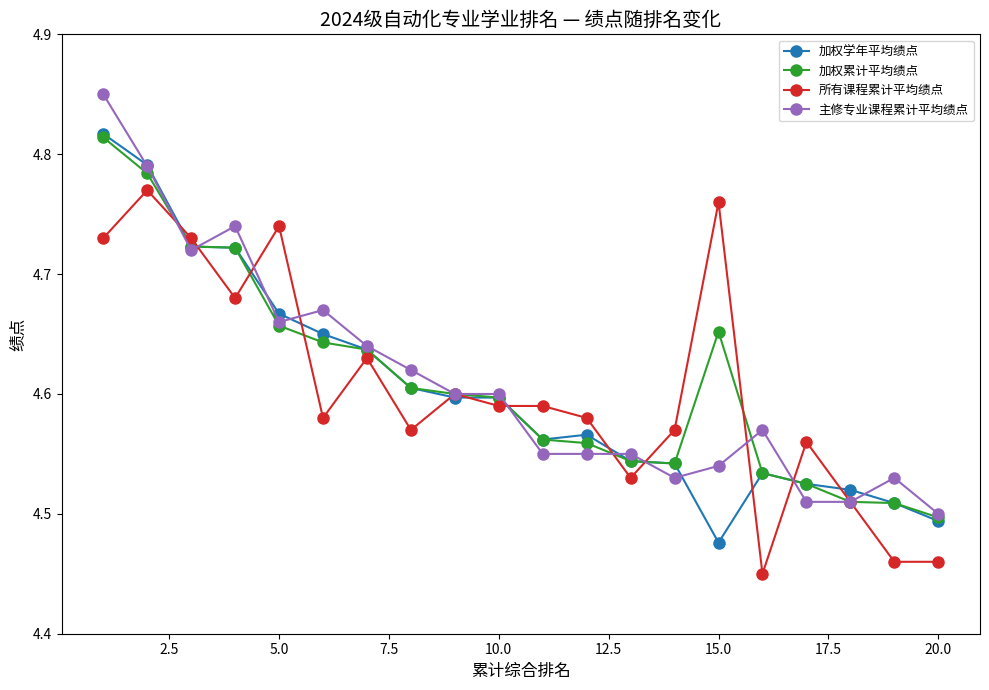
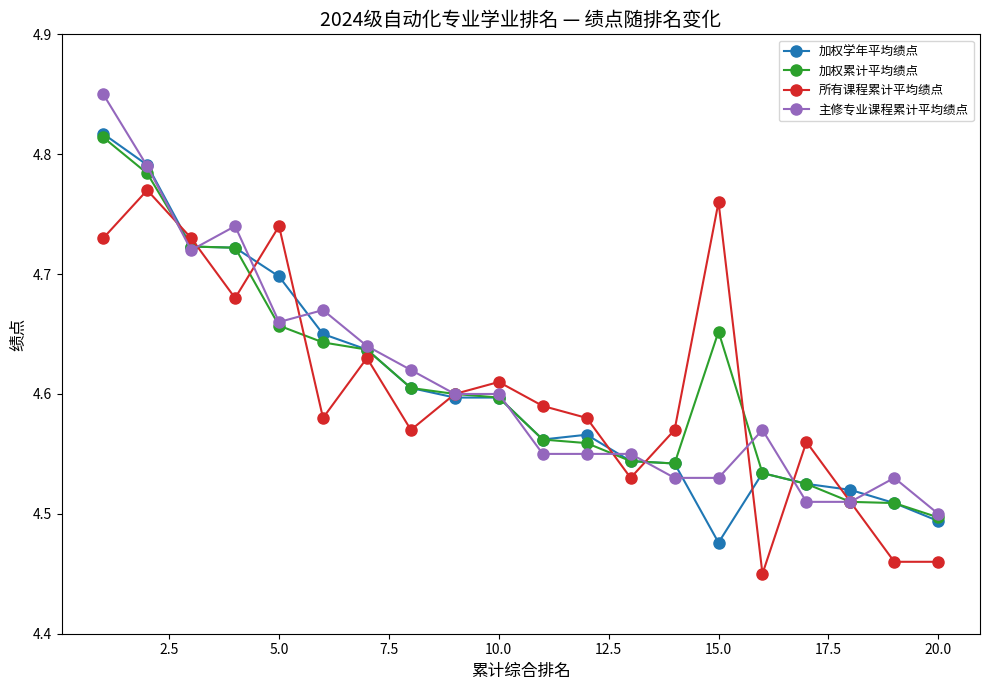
  {
    "加权学年平均绩点": {
-     "5.0": 4.667,
+     "5.0": 4.698,
      "15.0": 4.476,
      "20.0": 4.494
    },
    "加权累计平均绩点": {
      "5.0": 4.657,
      "15.0": 4.652,
      "20.0": 4.497
    },
    "所有课程累计平均绩点": {
      "5.0": 4.74,
-     "10.0": 4.59,
+     "10.0": 4.61,
      "15.0": 4.76,
      "20.0": 4.46
    },
    "主修专业课程累计平均绩点": {
      "5.0": 4.66,
      "10.0": 4.60,
-     "15.0": 4.54,
+     "15.0": 4.53,
      "20.0": 4.50
    }
  }
